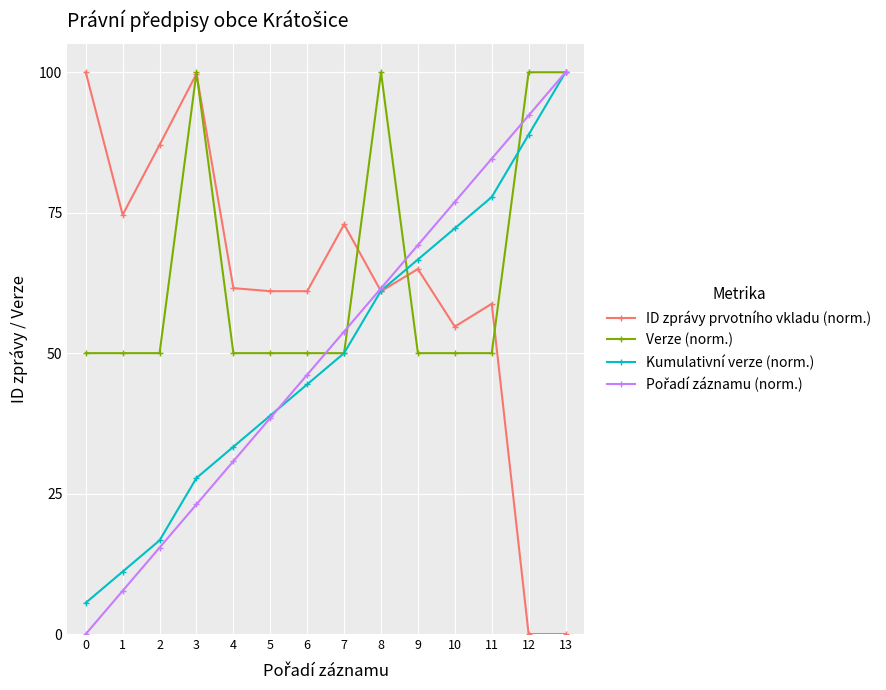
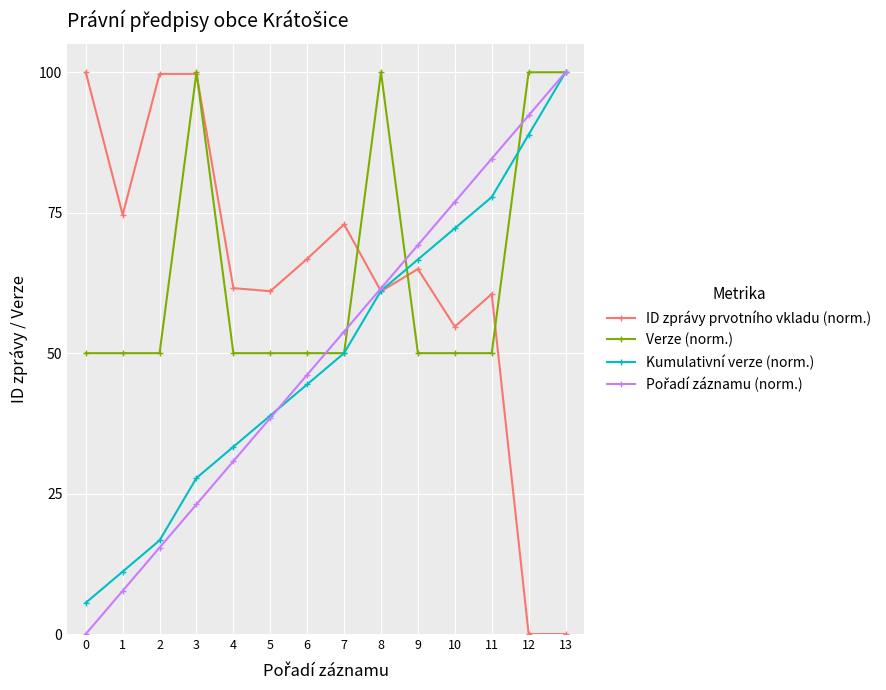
  {
    "ID zprávy prvotního vkladu (norm.)": {
      "0": 100,
      "1": 75,
-     "2": 87,
+     "2": 100,
      "4": 62,
      "5": 61,
-     "6": 61,
+     "6": 67,
      "7": 73,
      "9": 65,
      "10": 55,
-     "11": 59,
+     "11": 61,
      "12": 0,
      "13": 0
    },
    "Verze (norm.)": {
      "0": 50,
      "1": 50,
      "2": 50,
      "4": 50,
      "5": 50,
      "6": 50,
      "8": 100,
      "9": 50,
      "10": 50,
      "11": 50,
      "12": 100
    },
    "Kumulativní verze (norm.)": {
      "0": 6,
      "1": 11,
      "2": 17,
      "3": 28,
      "4": 33,
      "6": 44,
      "9": 67,
      "10": 72,
      "11": 78,
      "12": 89
    },
    "Pořadí záznamu (norm.)": {
      "0": 0,
      "1": 8,
      "2": 15,
      "3": 23,
      "4": 31,
      "6": 46,
      "7": 54,
      "9": 69,
      "10": 77,
      "11": 85,
      "12": 92
    }
  }
